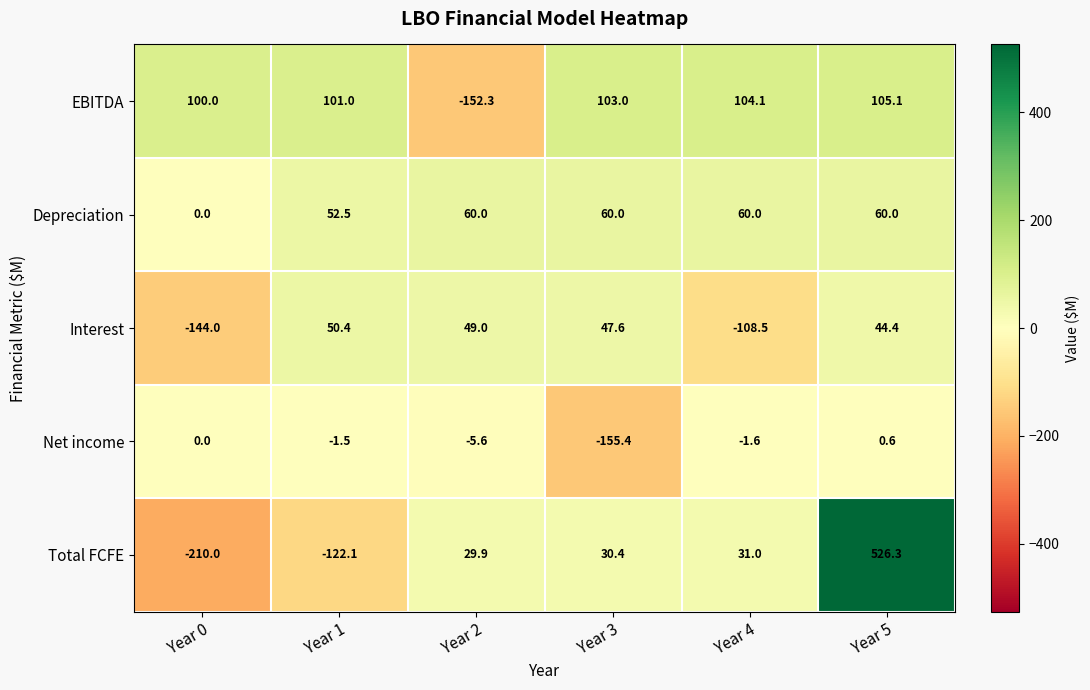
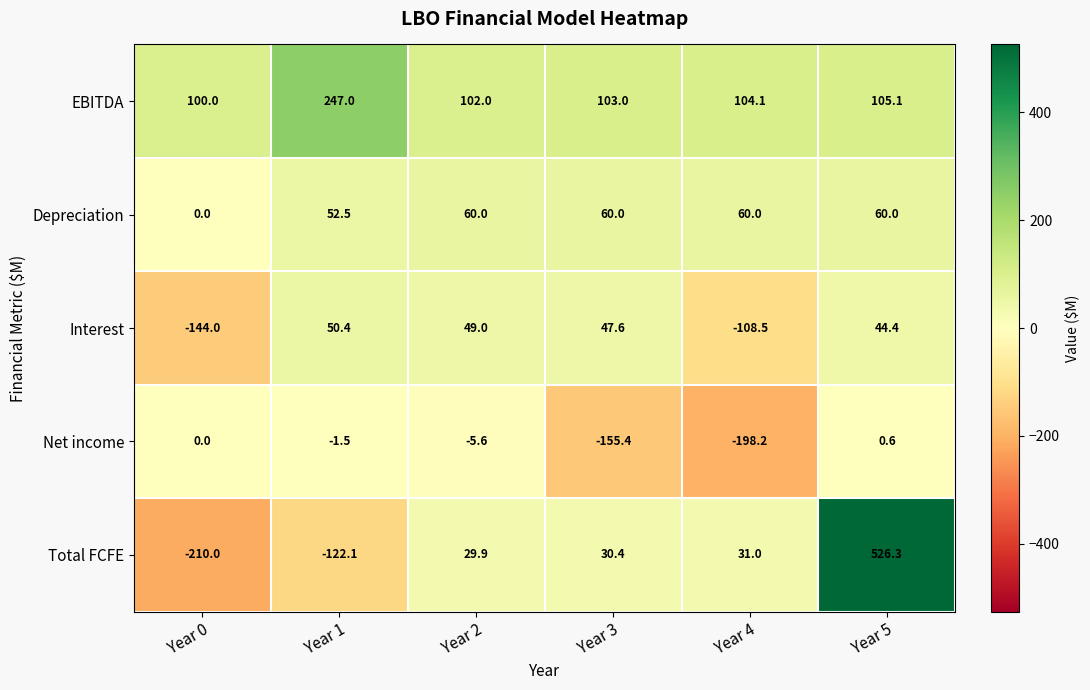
  {
    "EBITDA": {
      "Year 0": 100.0,
-     "Year 1": 101.0,
-     "Year 2": -152.3,
+     "Year 1": 247.0,
+     "Year 2": 102.0,
      "Year 3": 103.0,
      "Year 4": 104.1,
      "Year 5": 105.1
    },
    "Depreciation": {
      "Year 0": 0.0,
      "Year 1": 52.5,
      "Year 2": 60.0,
      "Year 3": 60.0,
      "Year 4": 60.0,
      "Year 5": 60.0
    },
    "Interest": {
      "Year 0": -144.0,
      "Year 1": 50.4,
      "Year 2": 49.0,
      "Year 3": 47.6,
      "Year 4": -108.5,
      "Year 5": 44.4
    },
    "Net income": {
      "Year 0": 0.0,
      "Year 1": -1.5,
      "Year 2": -5.6,
      "Year 3": -155.4,
-     "Year 4": -1.6,
+     "Year 4": -198.2,
      "Year 5": 0.6
    },
    "Total FCFE": {
      "Year 0": -210.0,
      "Year 1": -122.1,
      "Year 2": 29.9,
      "Year 3": 30.4,
      "Year 4": 31.0,
      "Year 5": 526.3
    }
  }
